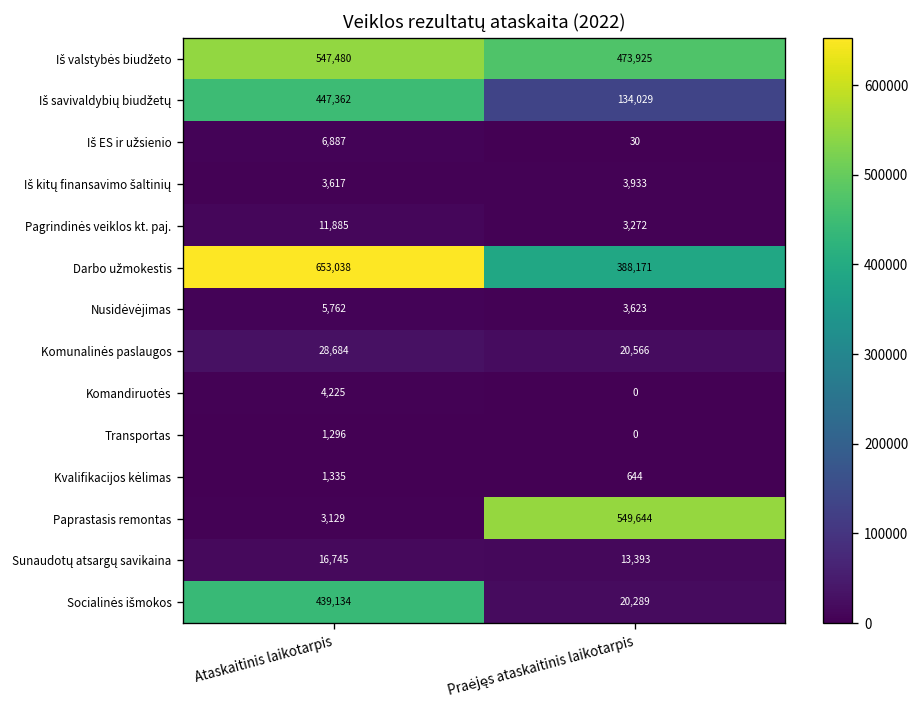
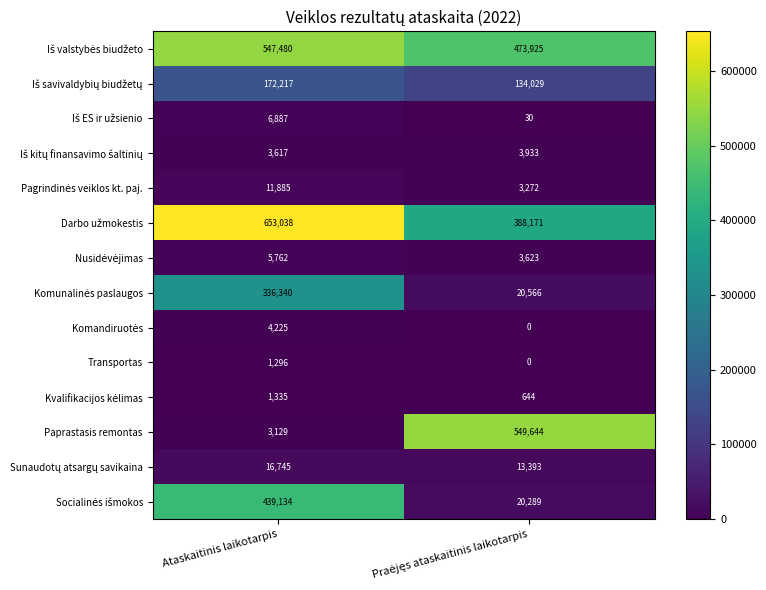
  {
    "Iš valstybės biudžeto": {
      "Ataskaitinis laikotarpis": "547,480",
      "Praėjęs ataskaitinis laikotarpis": "473,925"
    },
    "Iš savivaldybių biudžetų": {
-     "Ataskaitinis laikotarpis": "447,362",
+     "Ataskaitinis laikotarpis": "172,217",
      "Praėjęs ataskaitinis laikotarpis": "134,029"
    },
    "Iš ES ir užsienio": {
      "Ataskaitinis laikotarpis": "6,887",
      "Praėjęs ataskaitinis laikotarpis": "30"
    },
    "Iš kitų finansavimo šaltinių": {
      "Ataskaitinis laikotarpis": "3,617",
      "Praėjęs ataskaitinis laikotarpis": "3,933"
    },
    "Pagrindinės veiklos kt. paj.": {
      "Ataskaitinis laikotarpis": "11,885",
      "Praėjęs ataskaitinis laikotarpis": "3,272"
    },
    "Darbo užmokestis": {
      "Ataskaitinis laikotarpis": "653,038",
      "Praėjęs ataskaitinis laikotarpis": "388,171"
    },
    "Nusidėvėjimas": {
      "Ataskaitinis laikotarpis": "5,762",
      "Praėjęs ataskaitinis laikotarpis": "3,623"
    },
    "Komunalinės paslaugos": {
-     "Ataskaitinis laikotarpis": "28,684",
+     "Ataskaitinis laikotarpis": "336,340",
      "Praėjęs ataskaitinis laikotarpis": "20,566"
    },
    "Komandiruotės": {
      "Ataskaitinis laikotarpis": "4,225",
      "Praėjęs ataskaitinis laikotarpis": "0"
    },
    "Transportas": {
      "Ataskaitinis laikotarpis": "1,296",
      "Praėjęs ataskaitinis laikotarpis": "0"
    },
    "Kvalifikacijos kėlimas": {
      "Ataskaitinis laikotarpis": "1,335",
      "Praėjęs ataskaitinis laikotarpis": "644"
    },
    "Paprastasis remontas": {
      "Ataskaitinis laikotarpis": "3,129",
      "Praėjęs ataskaitinis laikotarpis": "549,644"
    },
    "Sunaudotų atsargų savikaina": {
      "Ataskaitinis laikotarpis": "16,745",
      "Praėjęs ataskaitinis laikotarpis": "13,393"
    },
    "Socialinės išmokos": {
      "Ataskaitinis laikotarpis": "439,134",
      "Praėjęs ataskaitinis laikotarpis": "20,289"
    }
  }
